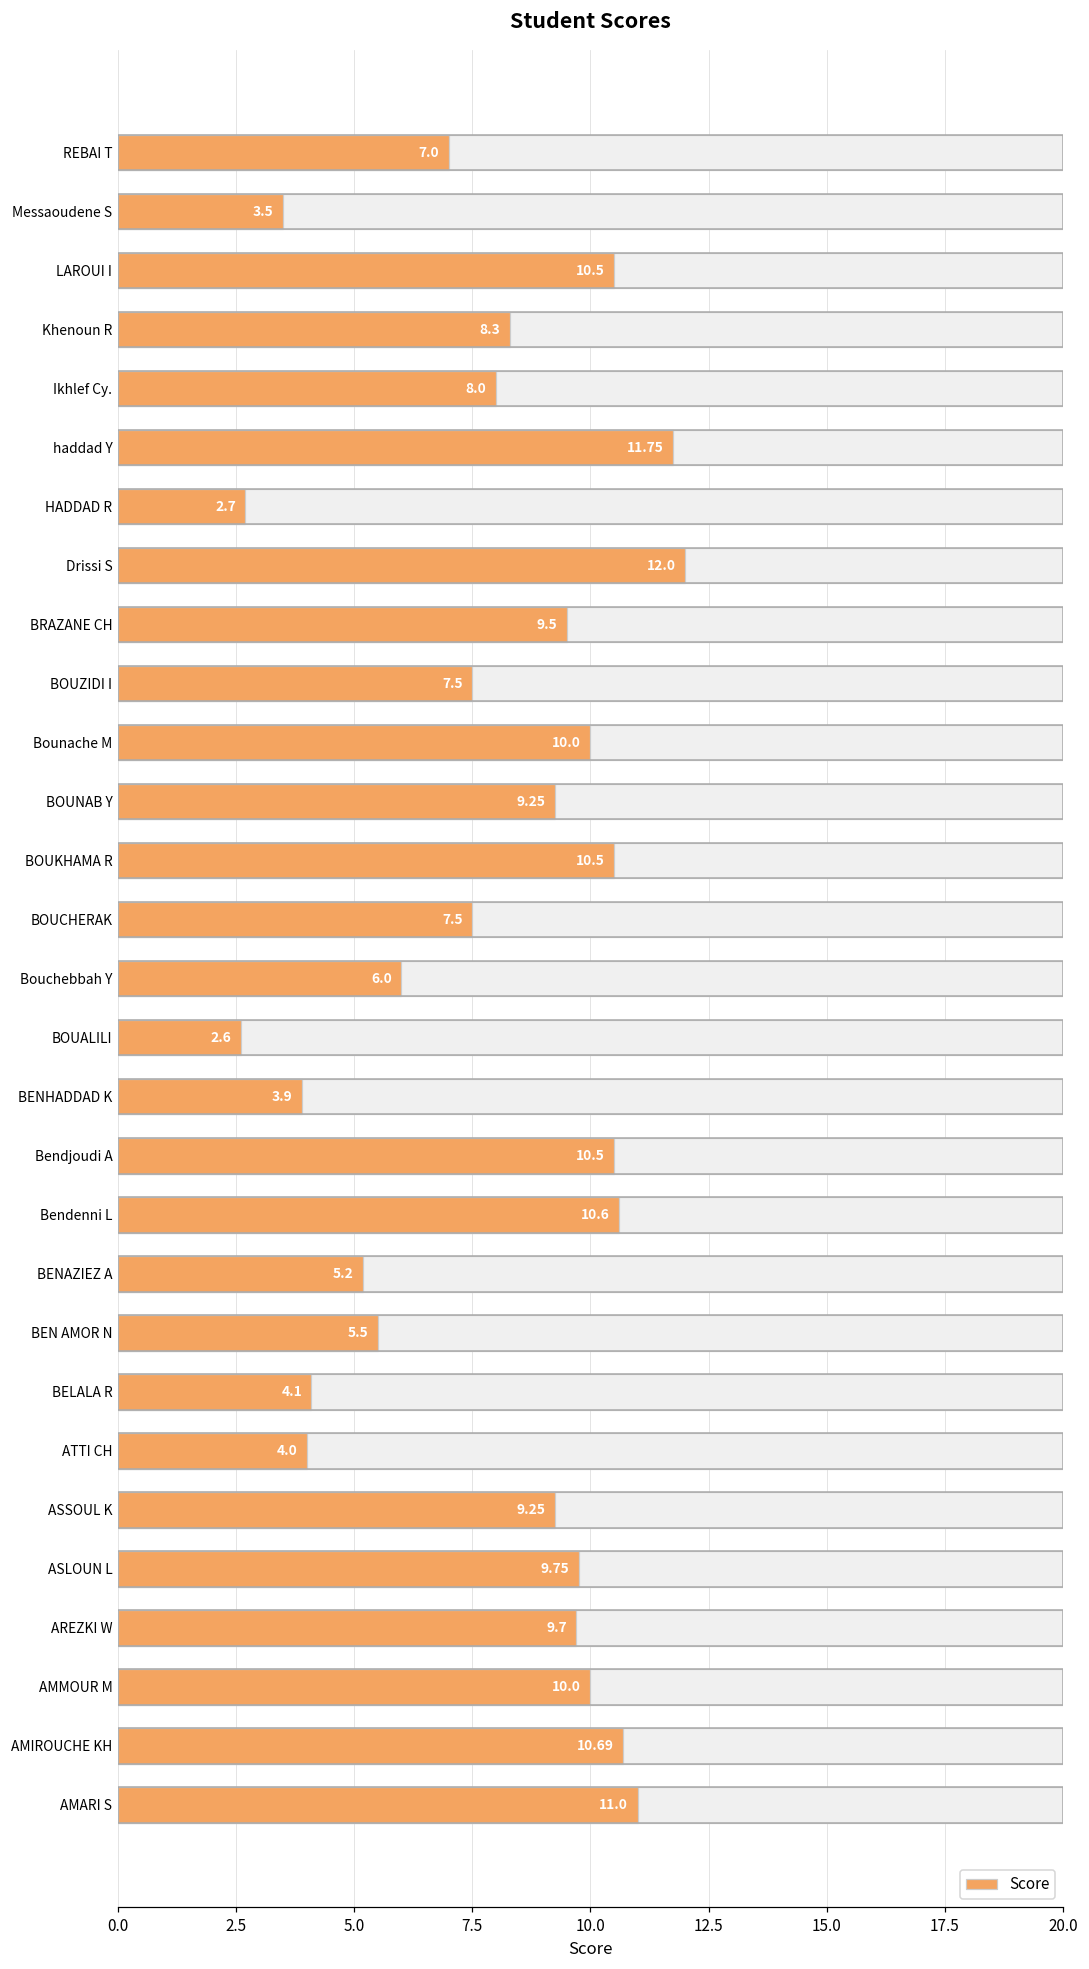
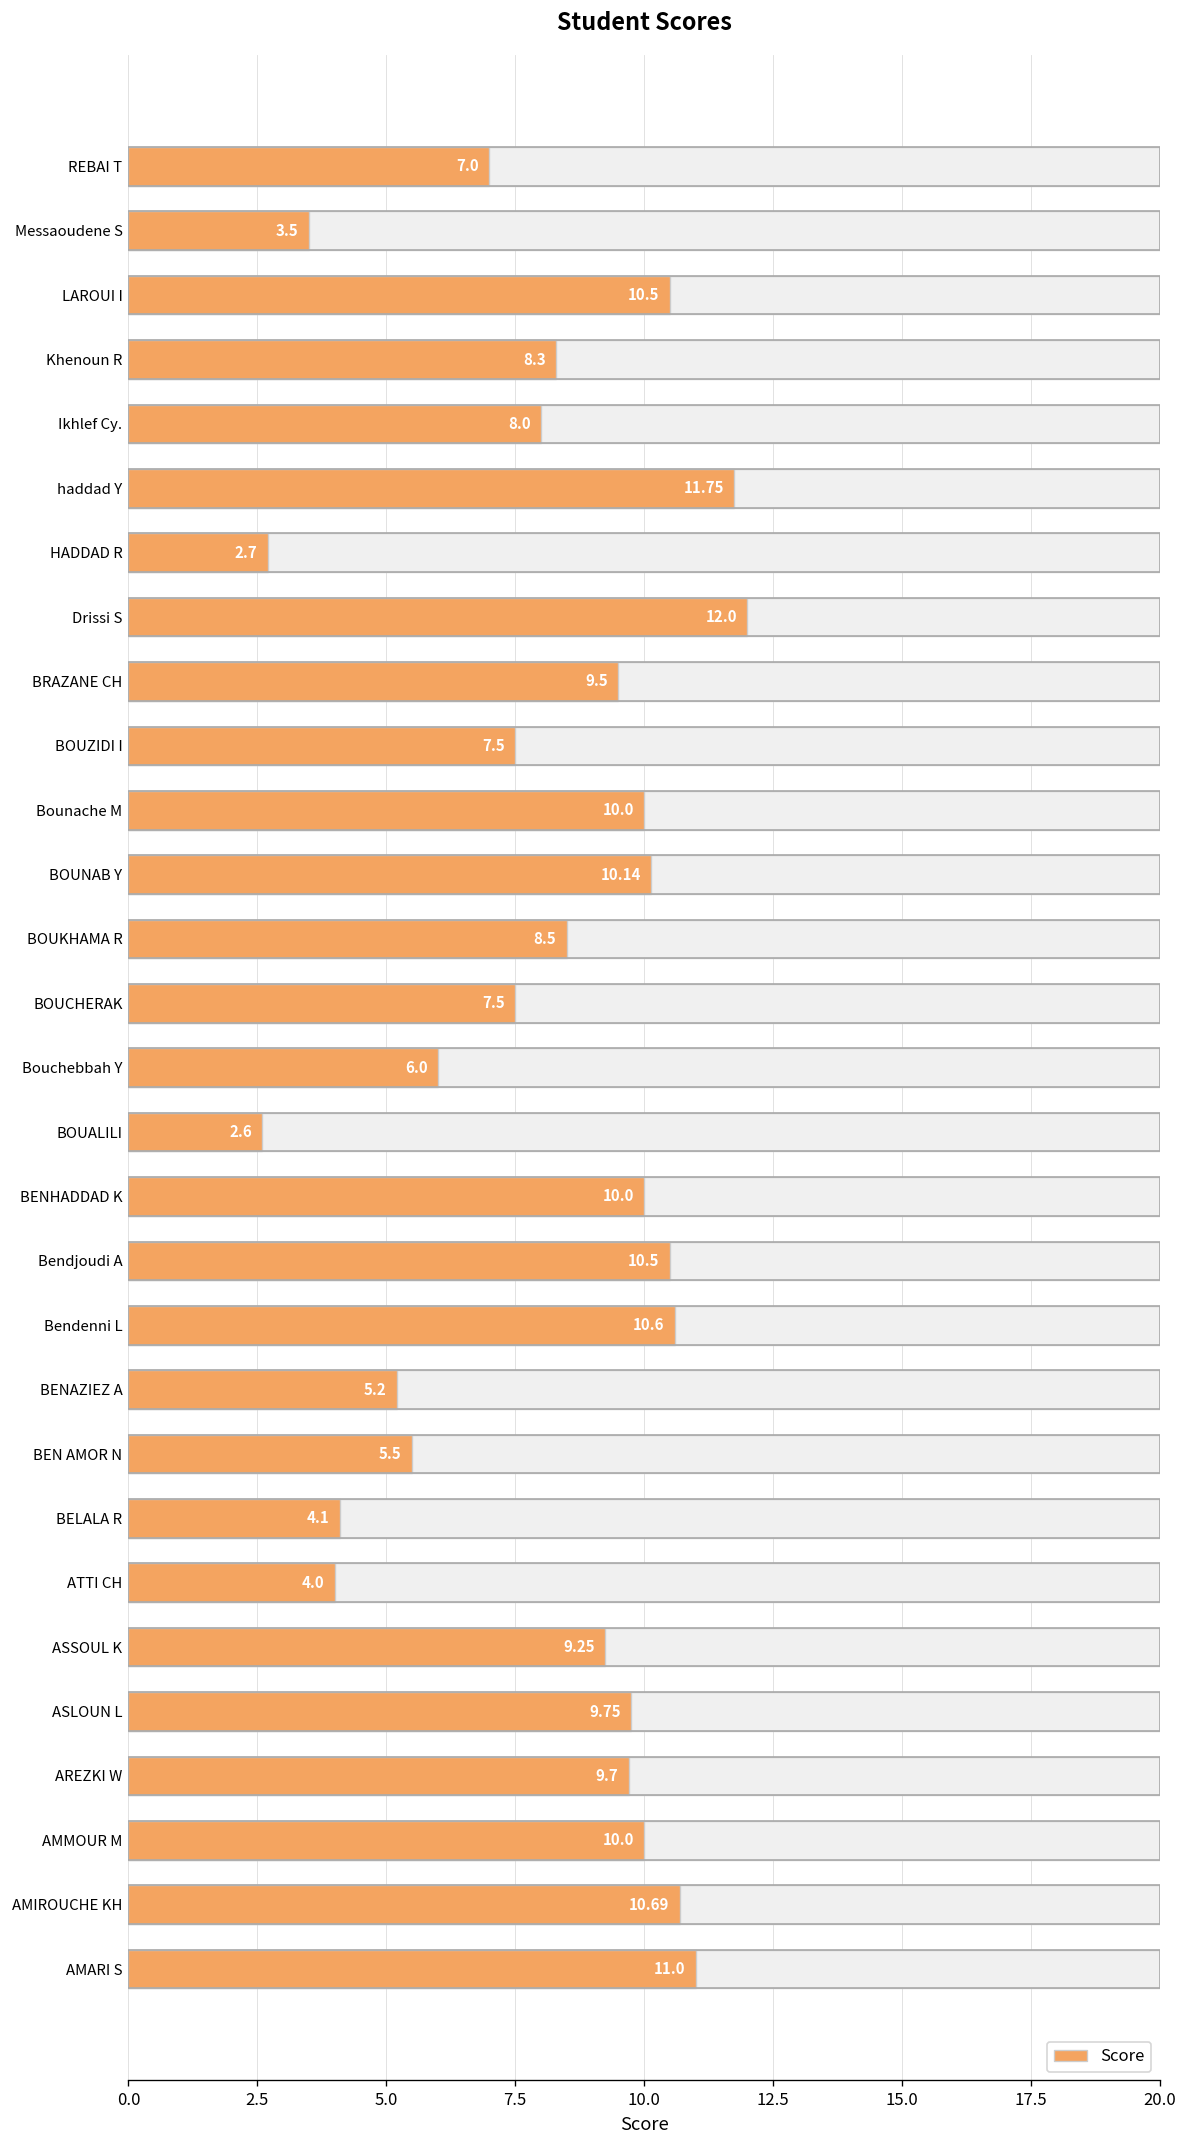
  {
    "Score": {
-     "BOUNAB Y": 9.25,
-     "BOUKHAMA R": 10.5,
-     "BENHADDAD K": 3.9
+     "BOUNAB Y": 10.14,
+     "BOUKHAMA R": 8.5,
+     "BENHADDAD K": 10.0
    }
  }
